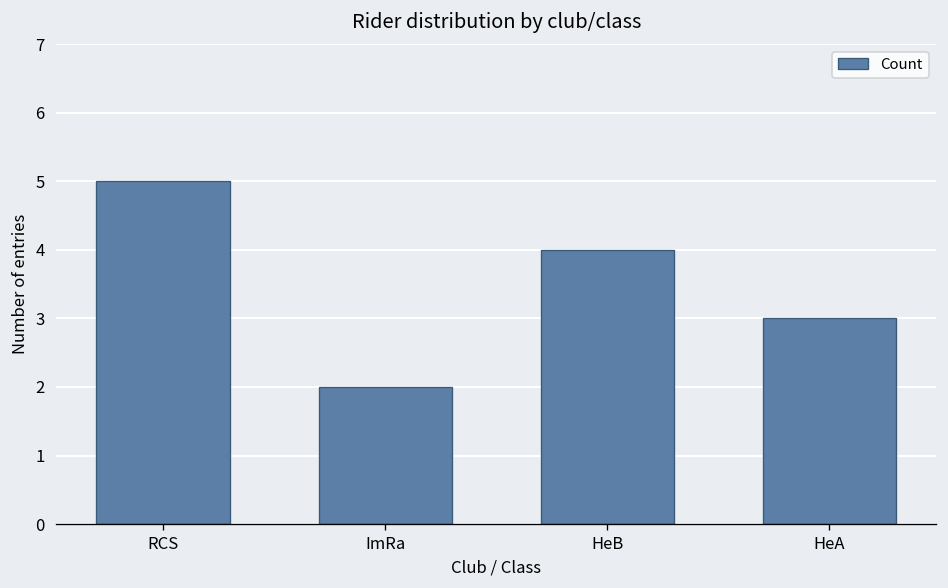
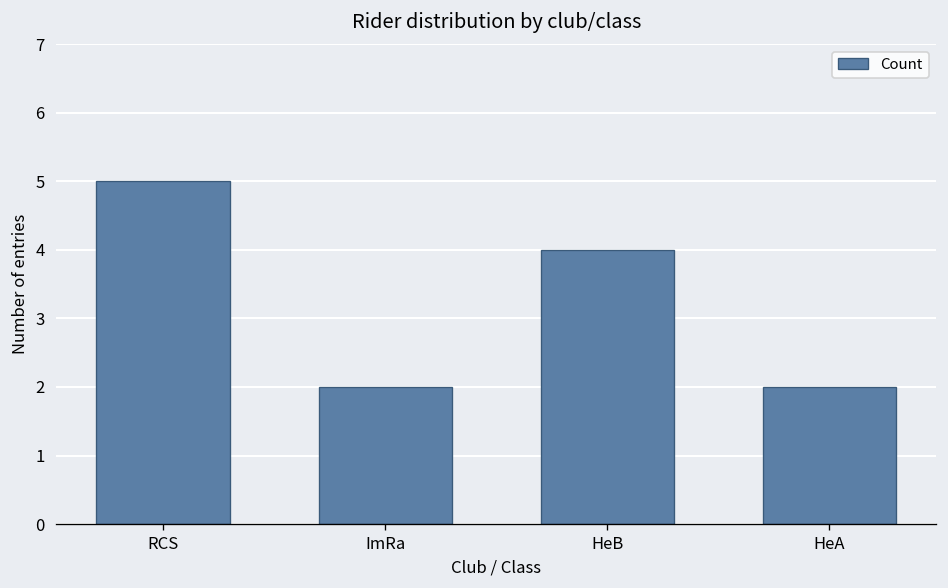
  {
    "RCS": 5,
    "ImRa": 2,
    "HeB": 4,
-   "HeA": 3
+   "HeA": 2
  }
